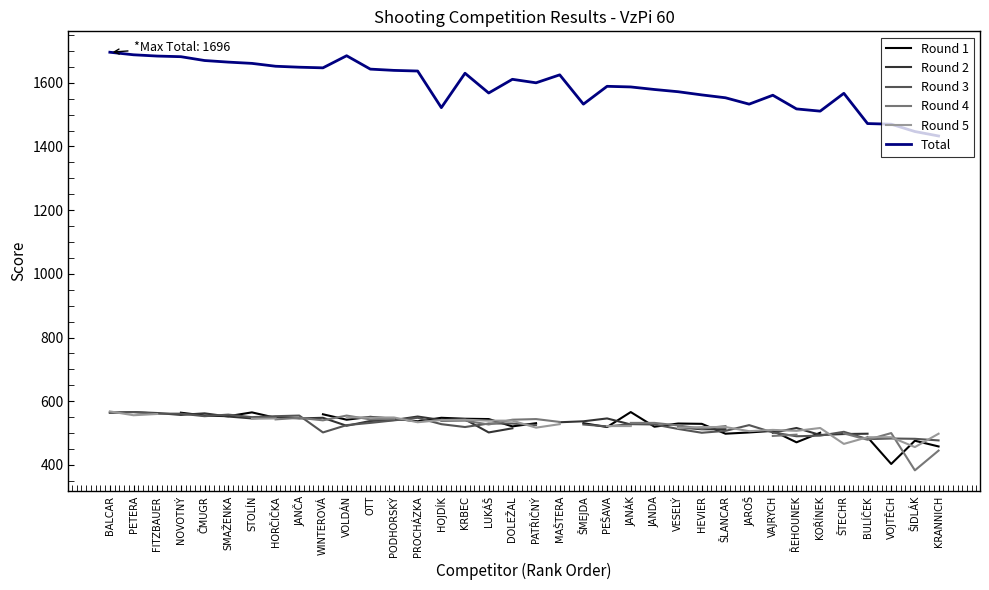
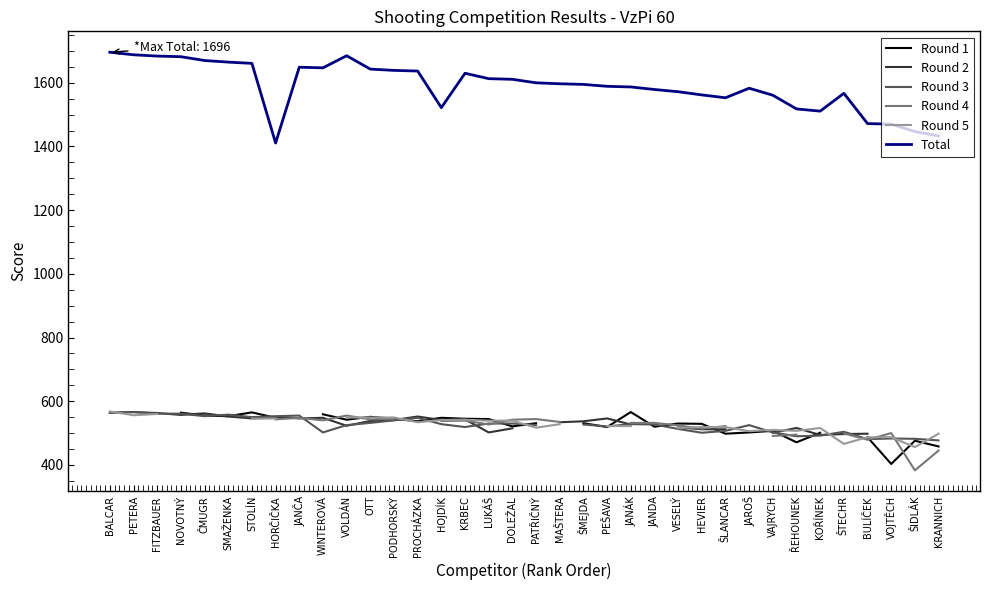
  {
    "Round 1": {
      "STOLÍN": 570,
      "WINTEROVÁ": 560,
      "JANÁK": 570,
      "HEVIER": 530,
      "ŠLANCAR": 500,
      "ŘEHOUNEK": 470,
      "VOJTĚCH": 400,
      "KRANNICH": 460
    },
    "Total": {
      "BALCAR": 1700,
      "FITZBAUER": 1680,
      "NOVOTNÝ": 1680,
      "ČMUGR": 1670,
      "SMAŽENKA": 1670,
      "STOLÍN": 1660,
-     "HORČIČKA": 1650,
+     "HORČIČKA": 1410,
      "JANČA": 1650,
      "WINTEROVÁ": 1650,
      "VOLDÁN": 1690,
      "OTT": 1640,
      "PODHORSKÝ": 1640,
      "PROCHÁZKA": 1640,
      "HOJDÍK": 1520,
      "KRBEC": 1630,
-     "LUKÁŠ": 1570,
+     "LUKÁŠ": 1610,
      "DOLEŽAL": 1610,
      "PATŘIČNÝ": 1600,
-     "MAŠTERA": 1630,
-     "ŠMEJDA": 1530,
+     "MAŠTERA": 1600,
+     "ŠMEJDA": 1600,
      "PEŠAVA": 1590,
      "JANÁK": 1590,
      "JANDA": 1580,
      "VESELÝ": 1570,
      "HEVIER": 1560,
      "ŠLANCAR": 1550,
-     "JAROŠ": 1530,
+     "JAROŠ": 1580,
      "VAJRYCH": 1560,
      "ŘEHOUNEK": 1520,
      "KOŘÍNEK": 1510,
      "ŠTECHR": 1570,
      "BULÍČEK": 1470
    }
  }
